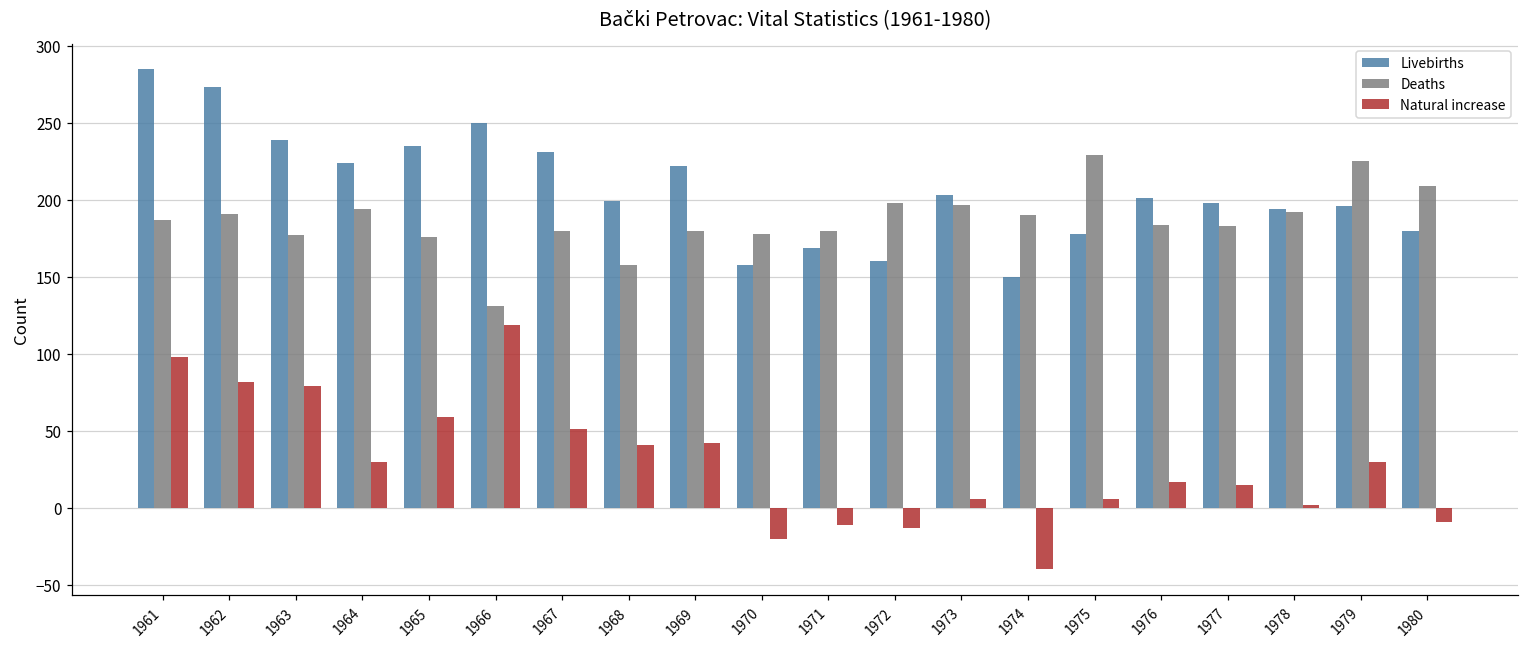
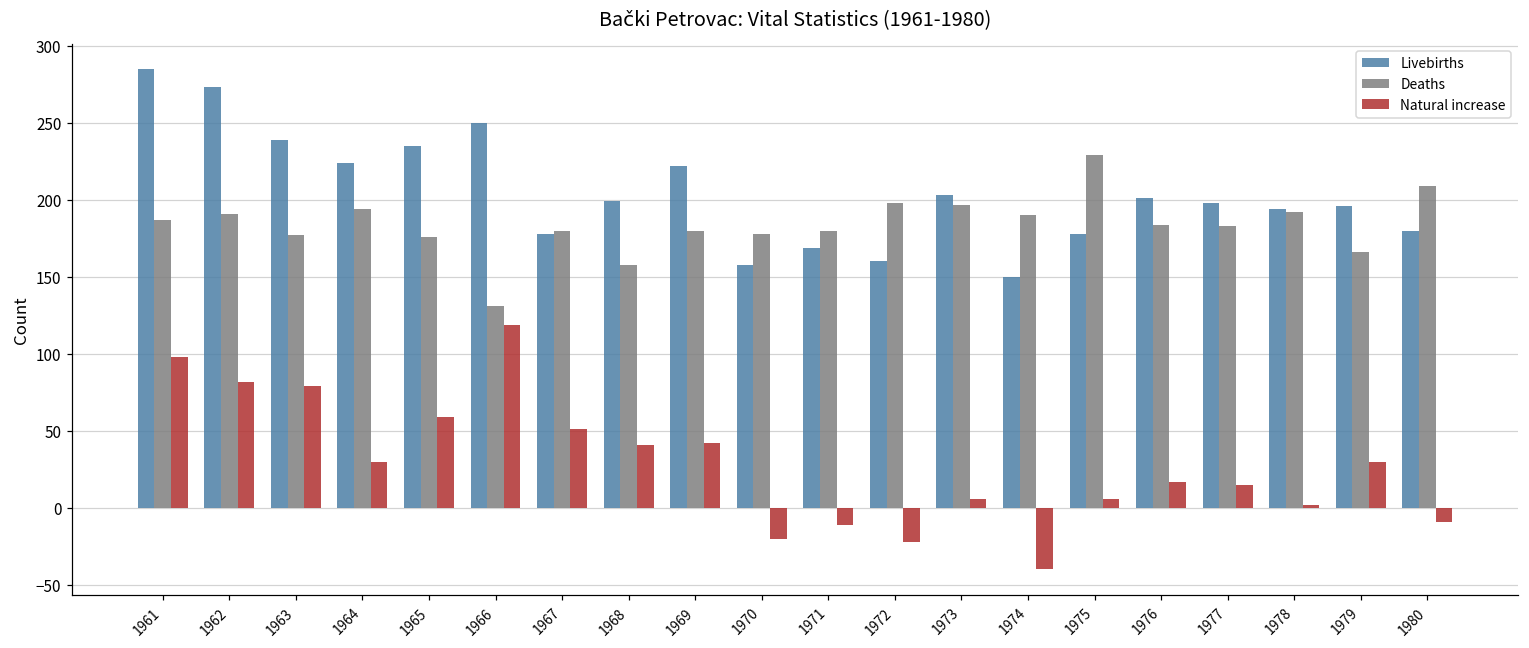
  {
    "Livebirths": {
      "1961": 285,
      "1962": 273,
      "1963": 239,
      "1964": 224,
      "1965": 235,
      "1966": 250,
-     "1967": 231,
+     "1967": 178,
      "1968": 199,
      "1969": 222,
      "1970": 158,
      "1971": 169,
      "1972": 160,
      "1973": 203,
      "1974": 150,
      "1975": 178,
      "1976": 201,
      "1977": 198,
      "1978": 194,
      "1979": 196,
      "1980": 180
    },
    "Deaths": {
      "1961": 187,
      "1962": 191,
      "1963": 177,
      "1964": 194,
      "1965": 176,
      "1966": 131,
      "1967": 180,
      "1968": 158,
      "1969": 180,
      "1970": 178,
      "1971": 180,
      "1972": 198,
      "1973": 197,
      "1974": 190,
      "1975": 229,
      "1976": 184,
      "1977": 183,
      "1978": 192,
-     "1979": 225,
+     "1979": 166,
      "1980": 209
    },
    "Natural increase": {
      "1961": 98,
      "1962": 82,
      "1963": 79,
      "1964": 30,
      "1965": 59,
      "1966": 119,
      "1967": 51,
      "1968": 41,
      "1969": 42,
      "1970": -20,
      "1971": -11,
-     "1972": -13,
+     "1972": -22,
      "1973": 6,
      "1974": -40,
      "1975": 6,
      "1976": 17,
      "1977": 15,
      "1978": 2,
      "1979": 30,
      "1980": -9
    }
  }
